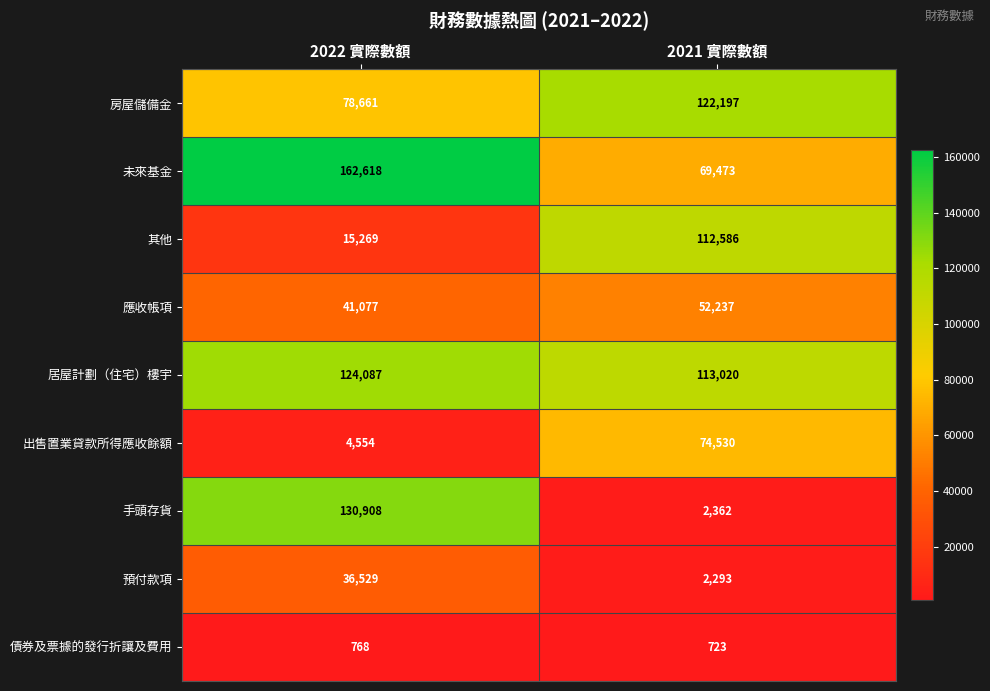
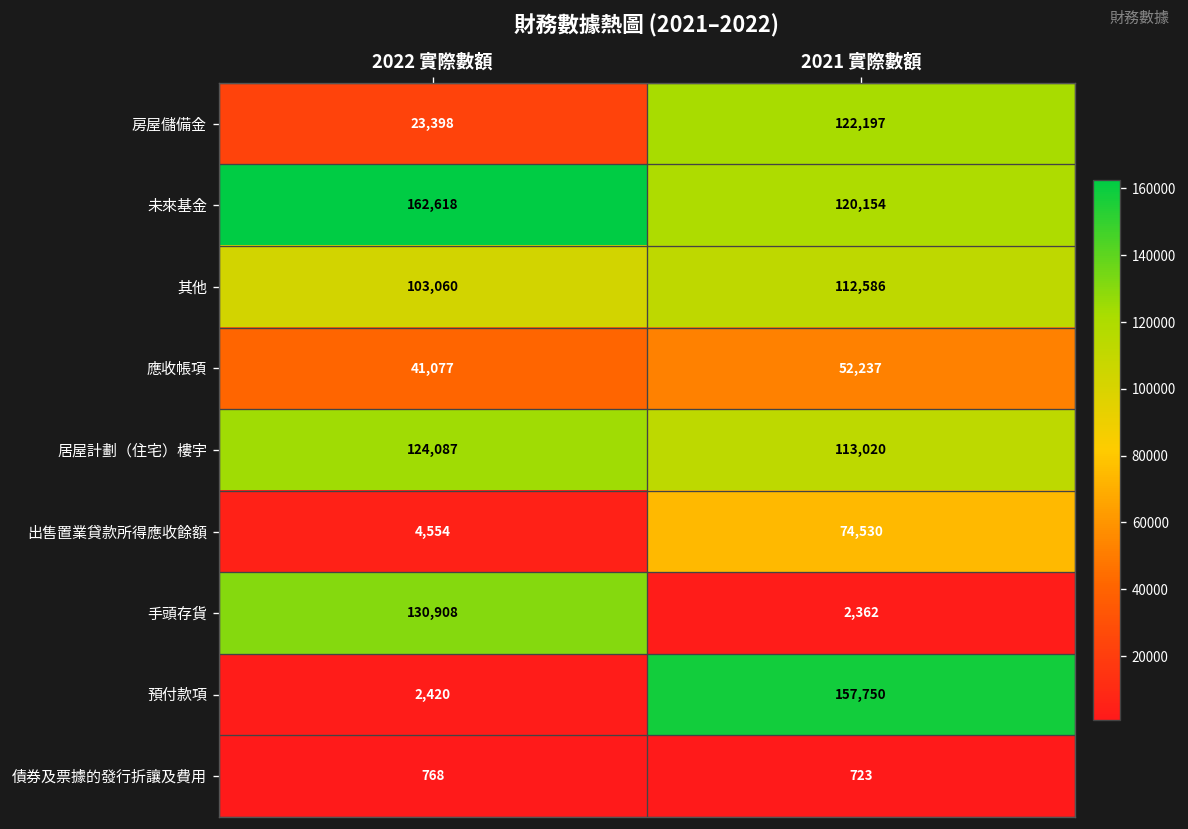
  {
    "房屋儲備金": {
-     "2022 實際數額": "78,661",
+     "2022 實際數額": "23,398",
      "2021 實際數額": "122,197"
    },
    "未來基金": {
      "2022 實際數額": "162,618",
-     "2021 實際數額": "69,473"
+     "2021 實際數額": "120,154"
    },
    "其他": {
-     "2022 實際數額": "15,269",
+     "2022 實際數額": "103,060",
      "2021 實際數額": "112,586"
    },
    "應收帳項": {
      "2022 實際數額": "41,077",
      "2021 實際數額": "52,237"
    },
    "居屋計劃（住宅）樓宇": {
      "2022 實際數額": "124,087",
      "2021 實際數額": "113,020"
    },
    "出售置業貸款所得應收餘額": {
      "2022 實際數額": "4,554",
      "2021 實際數額": "74,530"
    },
    "手頭存貨": {
      "2022 實際數額": "130,908",
      "2021 實際數額": "2,362"
    },
    "預付款項": {
-     "2022 實際數額": "36,529",
-     "2021 實際數額": "2,293"
+     "2022 實際數額": "2,420",
+     "2021 實際數額": "157,750"
    },
    "債券及票據的發行折讓及費用": {
      "2022 實際數額": "768",
      "2021 實際數額": "723"
    }
  }
